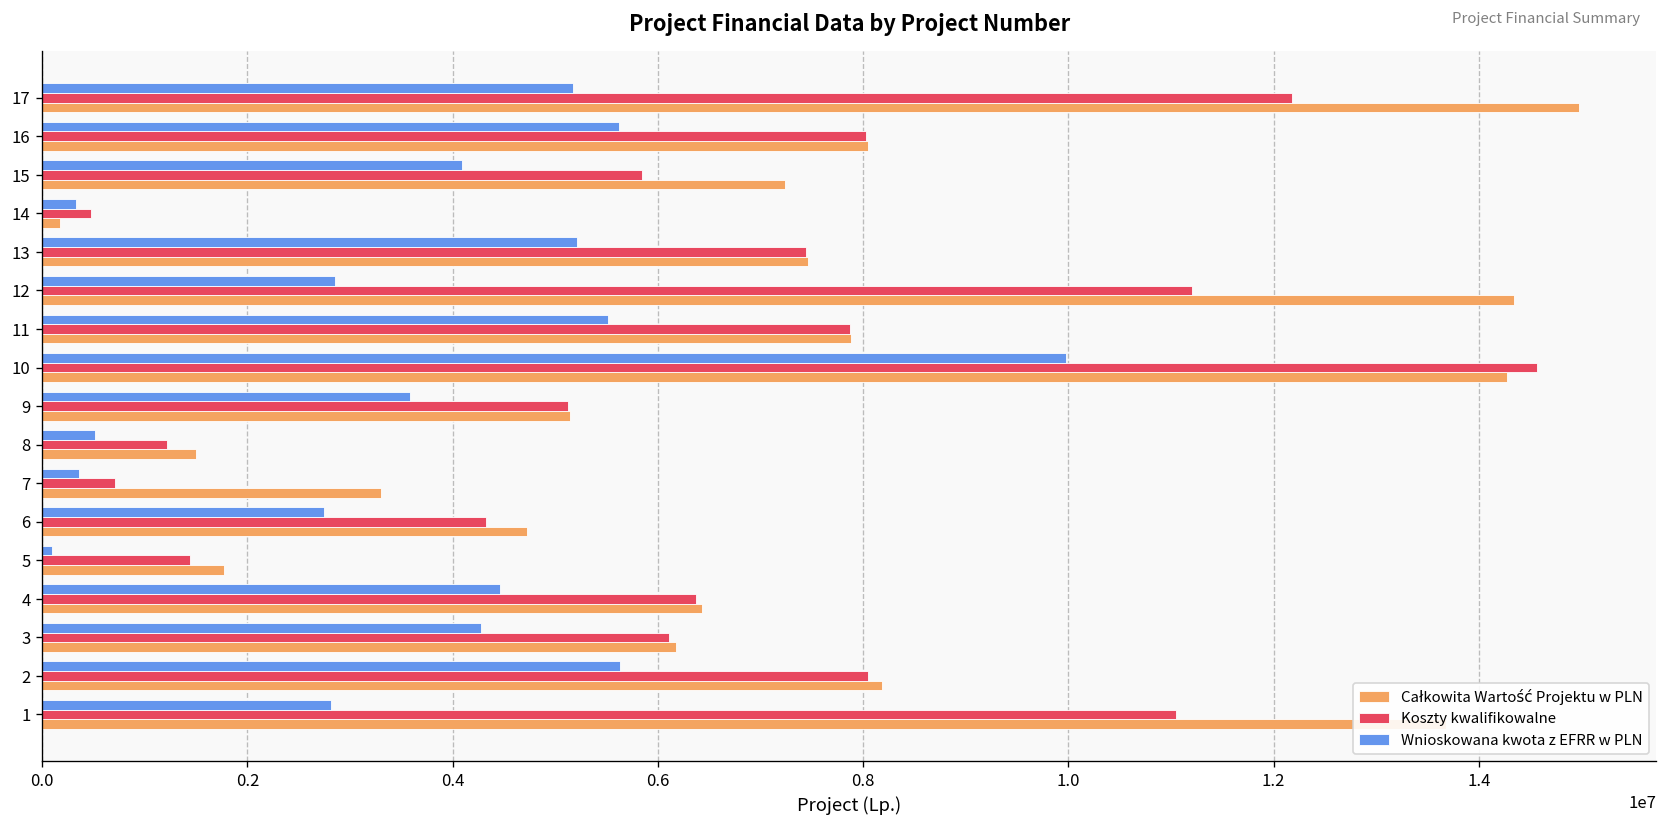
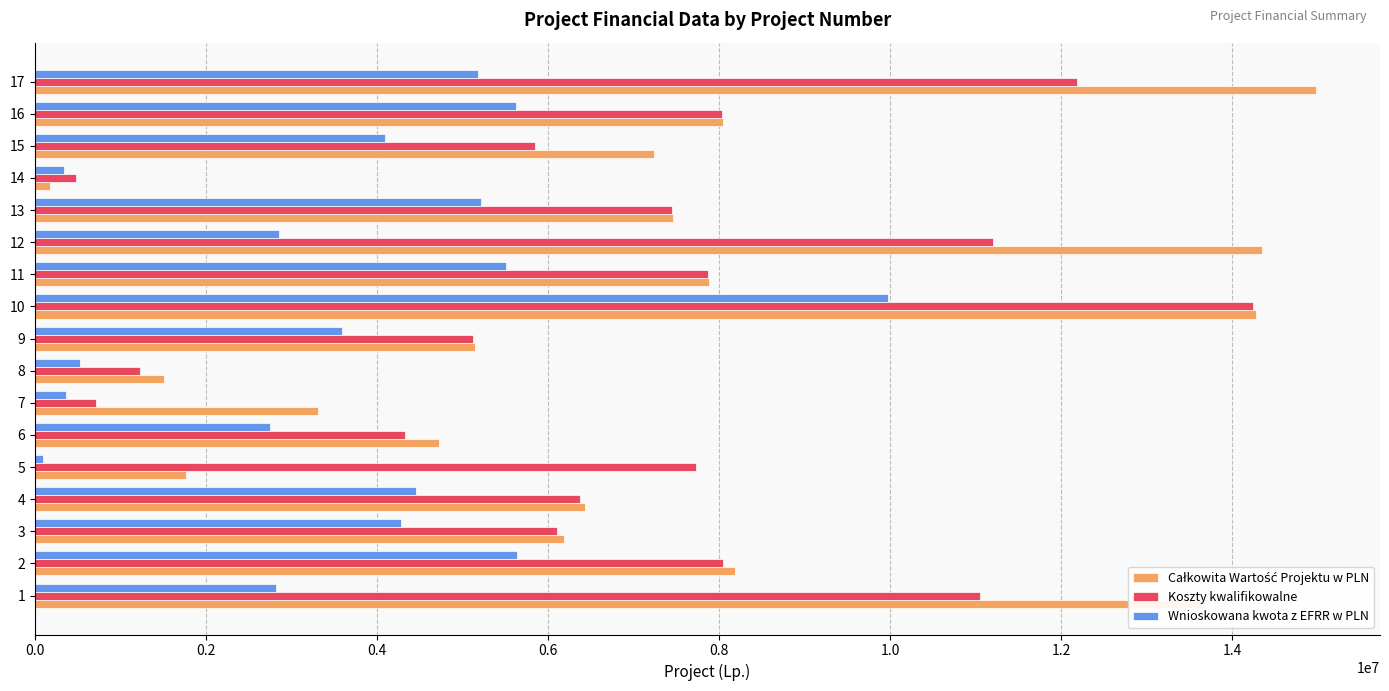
  {
    "Całkowita Wartość Projektu w PLN": {
      "17": 15000000,
      "16": 8000000,
      "15": 7200000,
      "14": 200000,
      "13": 7500000,
      "12": 14300000,
      "11": 7900000,
      "10": 14300000,
      "9": 5100000,
      "8": 1500000,
      "7": 3300000,
      "6": 4700000,
      "5": 1800000,
      "4": 6400000,
      "3": 6200000,
      "2": 8200000
    },
    "Koszty kwalifikowalne": {
      "17": 12200000,
      "16": 8000000,
      "15": 5800000,
      "14": 500000,
      "13": 7400000,
      "12": 11200000,
      "11": 7900000,
-     "10": 14600000,
+     "10": 14200000,
      "9": 5100000,
      "8": 1200000,
      "7": 700000,
      "6": 4300000,
-     "5": 1400000,
+     "5": 7700000,
      "4": 6400000,
      "3": 6100000,
      "2": 8000000,
      "1": 11000000
    },
    "Wnioskowana kwota z EFRR w PLN": {
      "17": 5200000,
      "16": 5600000,
      "15": 4100000,
      "14": 300000,
      "13": 5200000,
      "12": 2900000,
      "11": 5500000,
      "10": 10000000,
      "9": 3600000,
      "8": 500000,
      "7": 400000,
      "6": 2700000,
      "5": 100000,
      "4": 4500000,
      "3": 4300000,
      "2": 5600000,
      "1": 2800000
    }
  }
